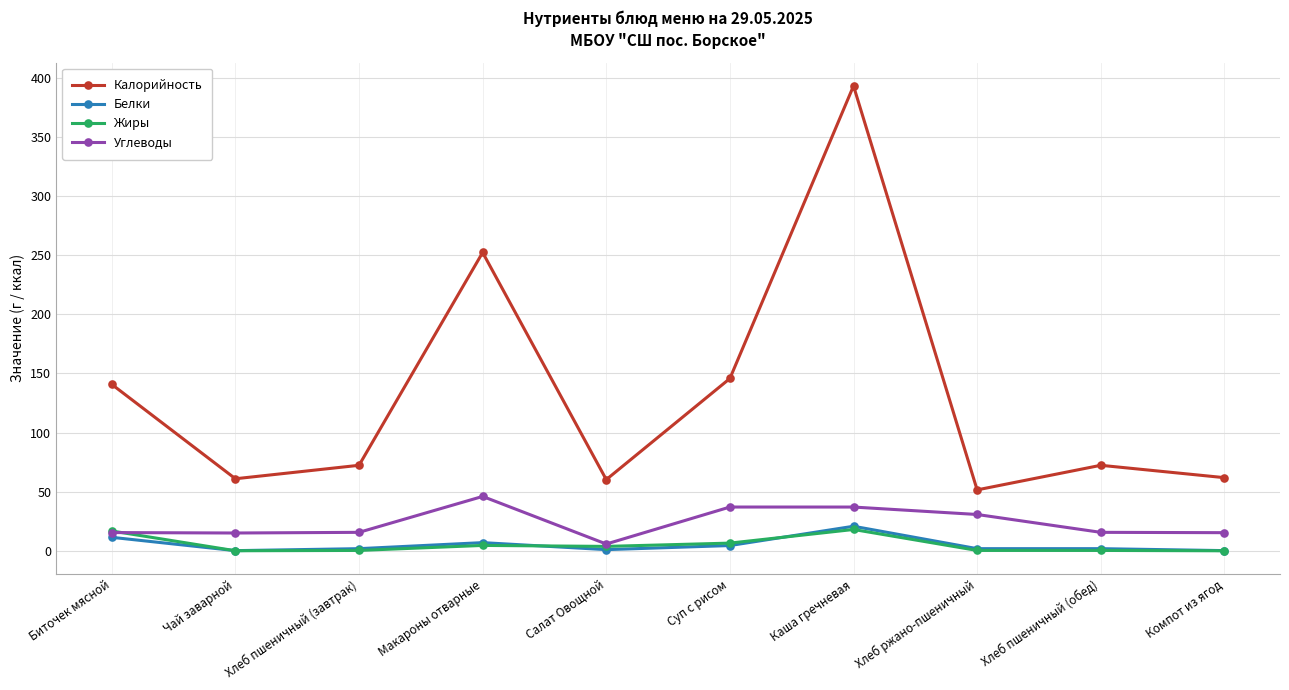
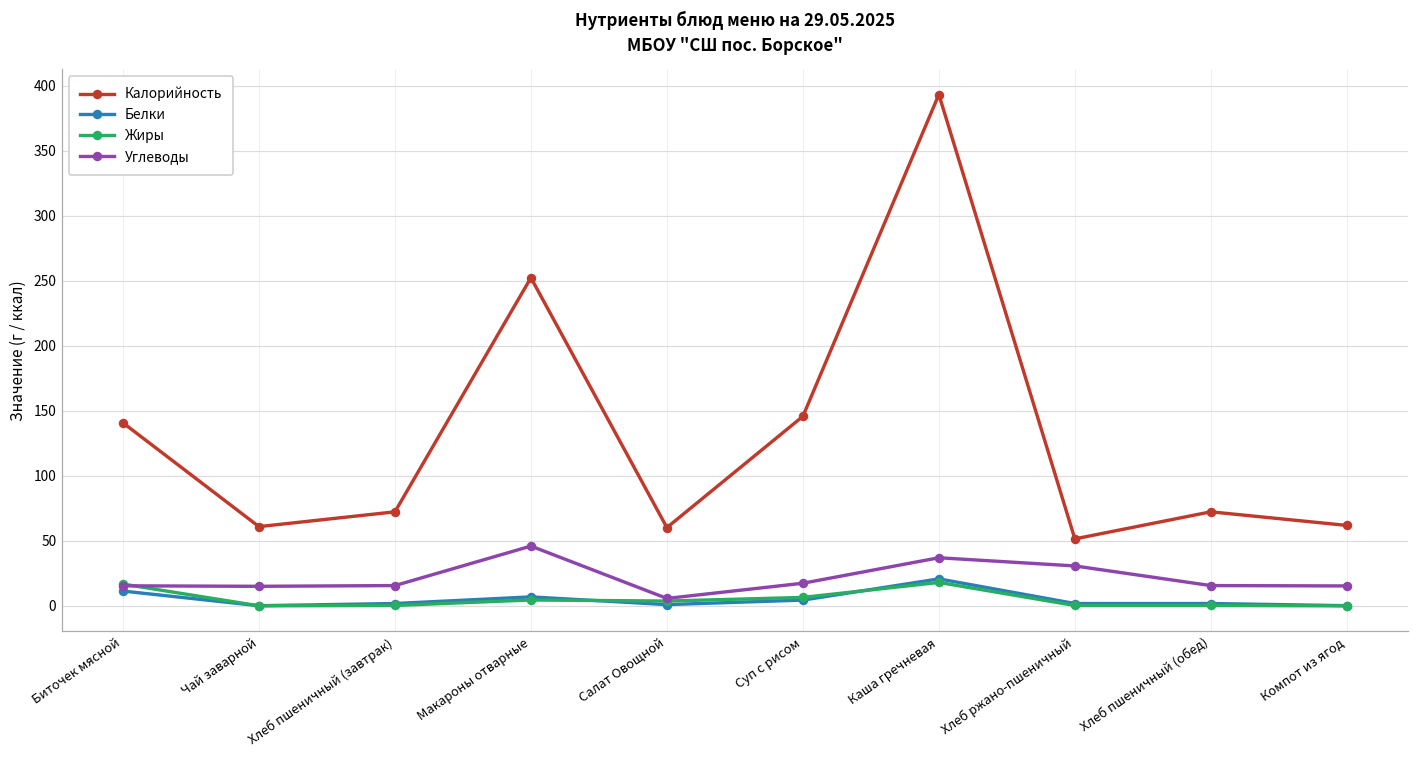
  {
    "Калорийность": {
      "Биточек мясной": 141,
      "Чай заварной": 61,
      "Хлеб пшеничный (завтрак)": 72,
      "Макароны отварные": 252,
      "Салат Овощной": 60,
      "Суп с рисом": 146,
      "Каша гречневая": 393,
      "Хлеб ржано-пшеничный": 52,
      "Хлеб пшеничный (обед)": 72,
      "Компот из ягод": 62
    },
    "Белки": {
      "Биточек мясной": 11,
      "Макароны отварные": 7,
      "Салат Овощной": 1,
      "Каша гречневая": 21
    },
    "Жиры": {
      "Макароны отварные": 5,
      "Каша гречневая": 18
    },
    "Углеводы": {
      "Чай заварной": 15,
      "Хлеб пшеничный (завтрак)": 16,
      "Макароны отварные": 46,
-     "Суп с рисом": 37,
+     "Суп с рисом": 17,
      "Каша гречневая": 37,
      "Хлеб ржано-пшеничный": 31,
      "Хлеб пшеничный (обед)": 16,
      "Компот из ягод": 15
    }
  }
